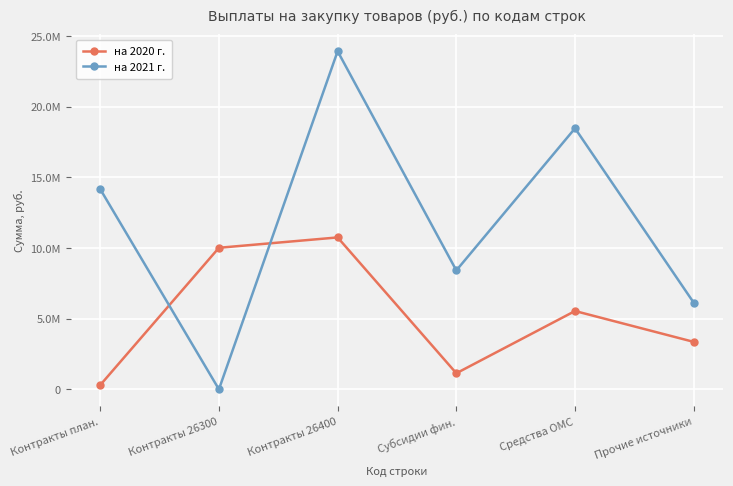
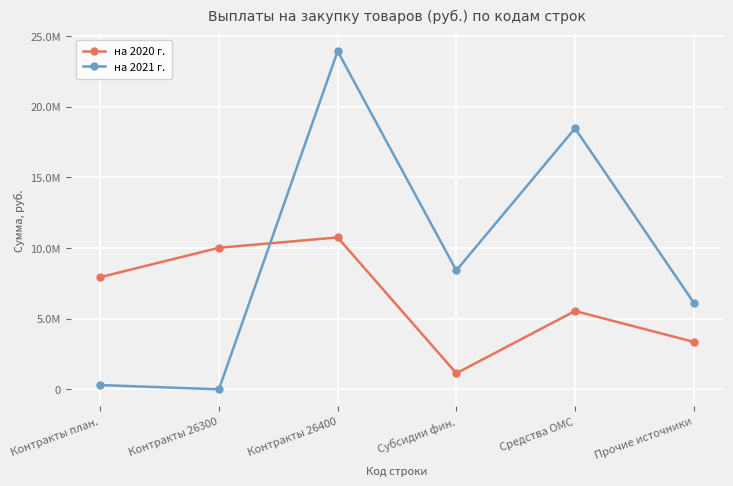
  {
    "на 2020 г.": {
-     "Контракты план.": 300000,
+     "Контракты план.": 7900000,
      "Контракты 26300": 10000000,
      "Контракты 26400": 10700000,
      "Субсидии фин.": 1100000,
      "Средства ОМС": 5500000,
      "Прочие источники": 3400000
    },
    "на 2021 г.": {
-     "Контракты план.": 14200000,
+     "Контракты план.": 300000,
      "Контракты 26300": 0,
      "Контракты 26400": 23900000,
      "Субсидии фин.": 8400000,
      "Средства ОМС": 18500000,
      "Прочие источники": 6100000
    }
  }
